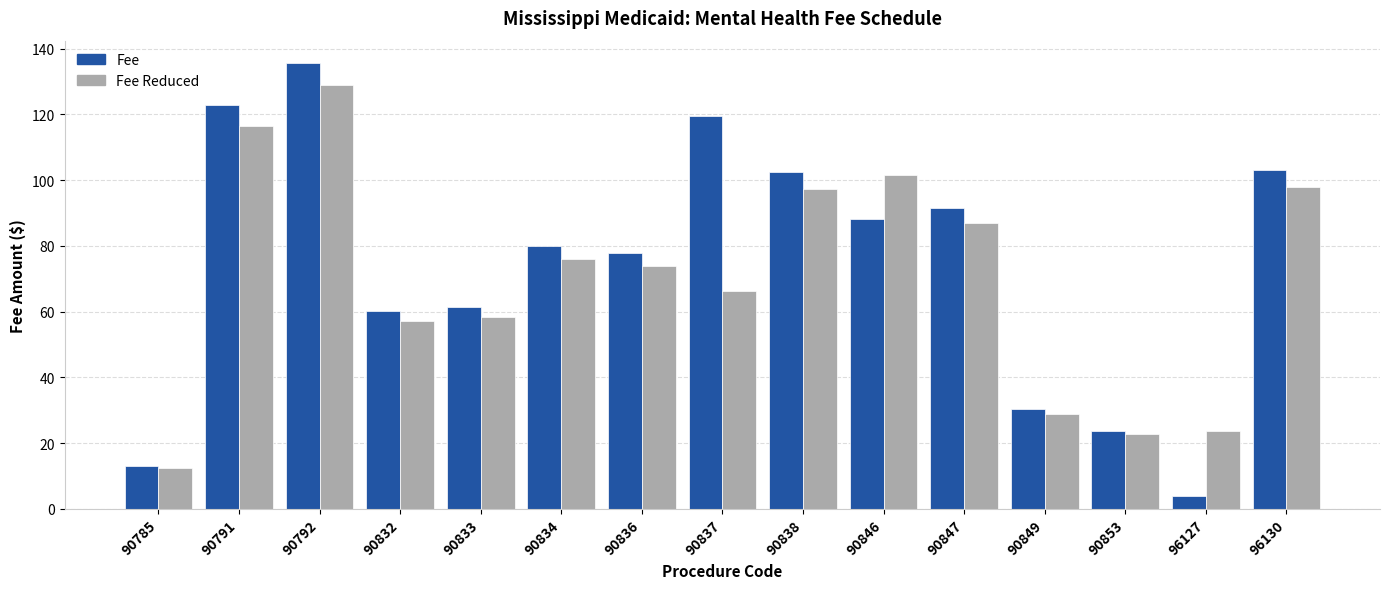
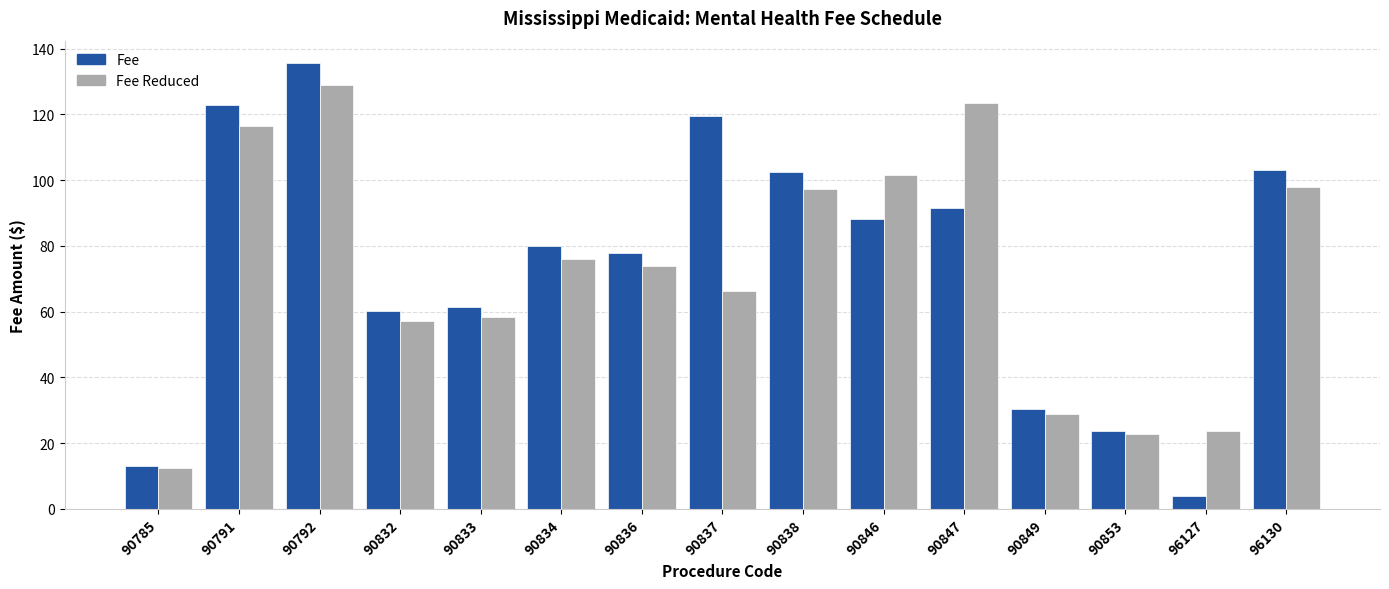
  {
    "Fee": {
      "90785": 13,
      "90791": 123,
      "90792": 136,
      "90832": 60,
      "90833": 61,
      "90834": 80,
      "90836": 78,
      "90837": 120,
      "90838": 102,
      "90846": 88,
      "90847": 92,
      "90849": 30,
      "90853": 24,
      "96127": 4,
      "96130": 103
    },
    "Fee Reduced": {
      "90785": 13,
      "90791": 117,
      "90792": 129,
      "90832": 57,
      "90833": 58,
      "90834": 76,
      "90836": 74,
      "90837": 66,
      "90838": 97,
      "90846": 101,
-     "90847": 87,
+     "90847": 124,
      "90849": 29,
      "90853": 23,
      "96127": 24,
      "96130": 98
    }
  }
